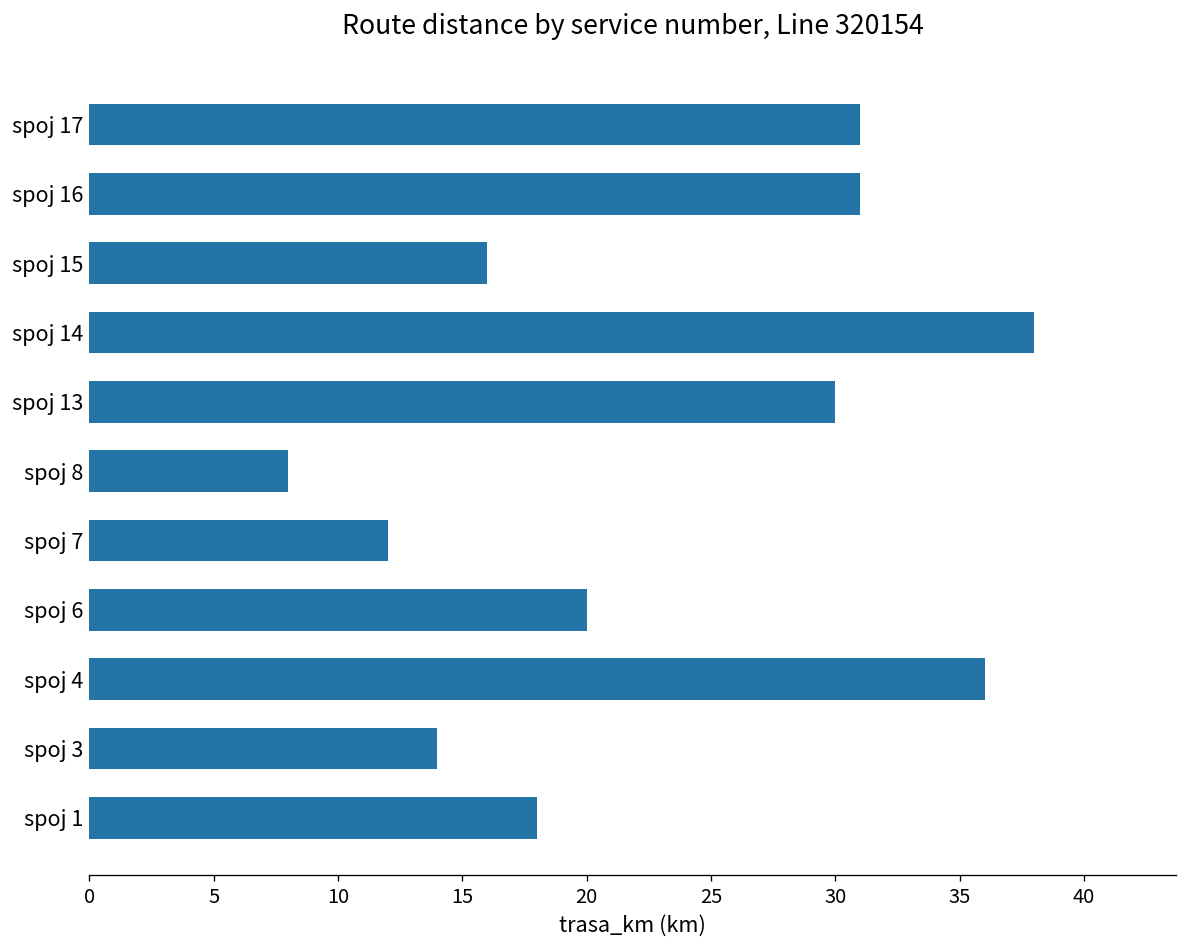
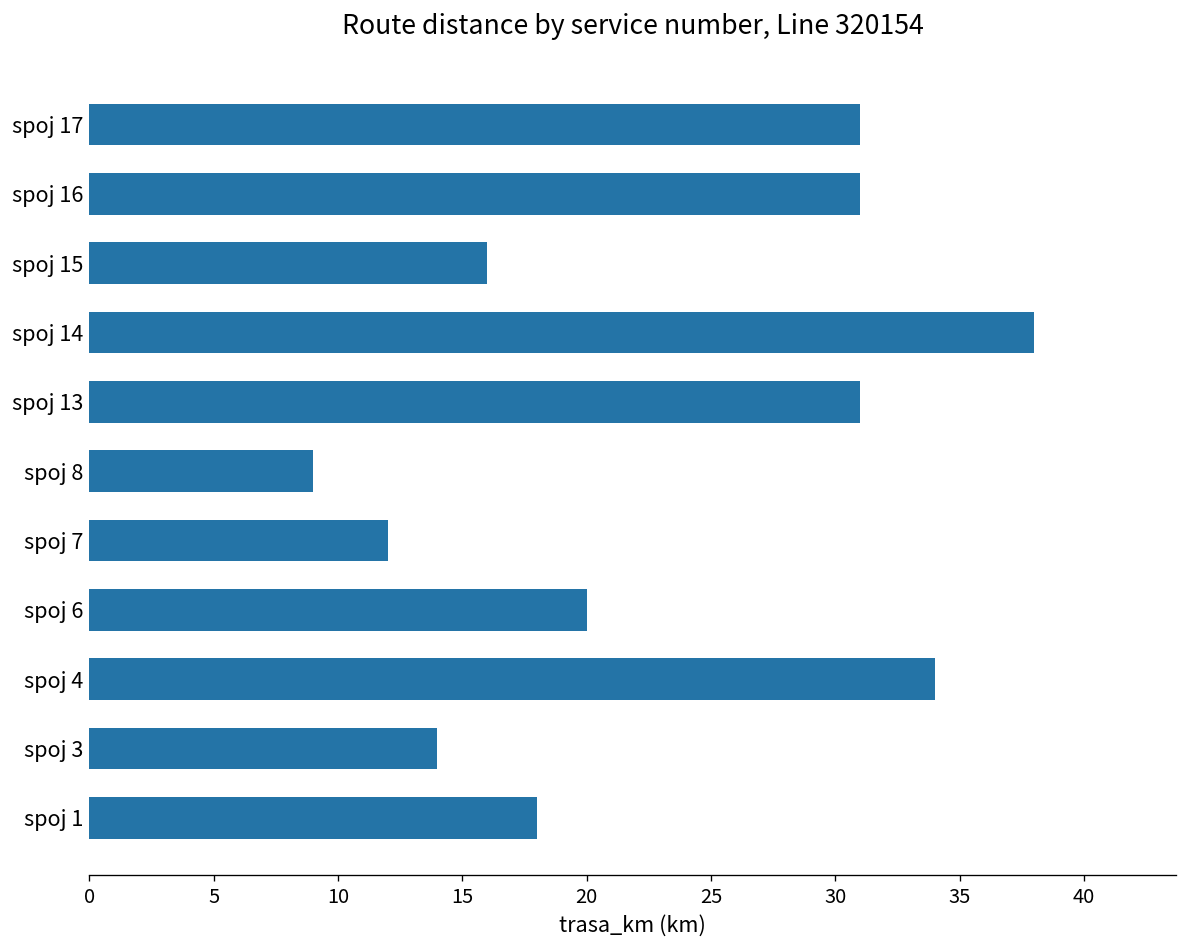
  {
    "spoj 17": 31,
    "spoj 16": 31,
    "spoj 15": 16,
    "spoj 14": 38,
-   "spoj 13": 30,
-   "spoj 8": 8,
+   "spoj 13": 31,
+   "spoj 8": 9,
    "spoj 7": 12,
    "spoj 6": 20,
-   "spoj 4": 36,
+   "spoj 4": 34,
    "spoj 3": 14,
    "spoj 1": 18
  }
